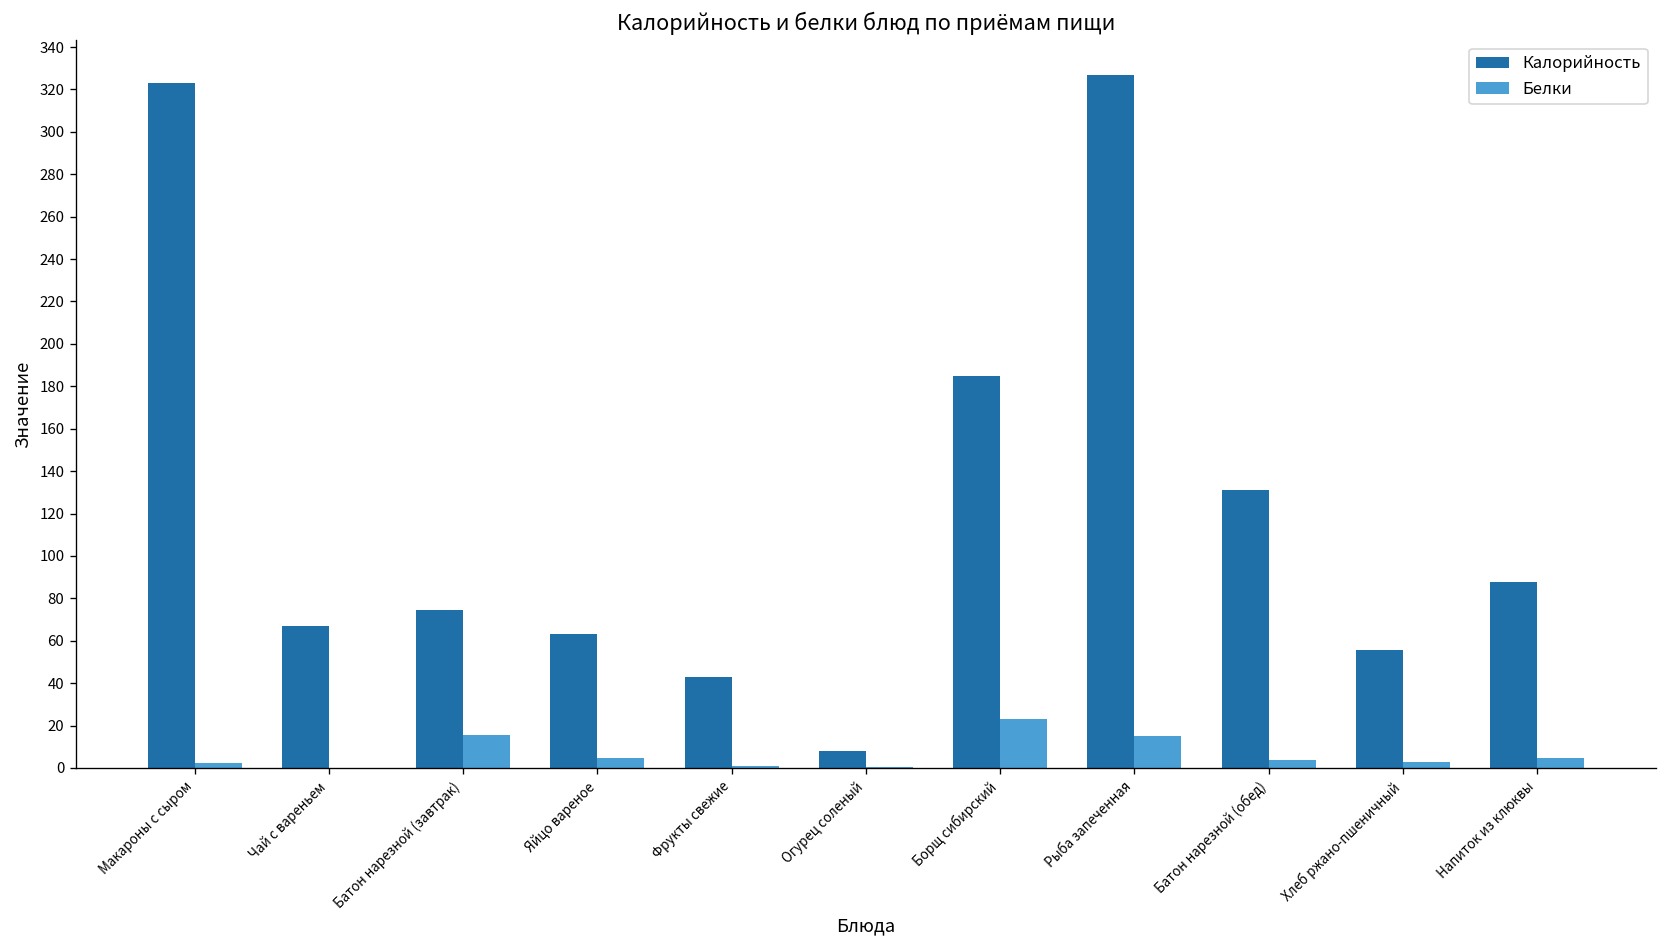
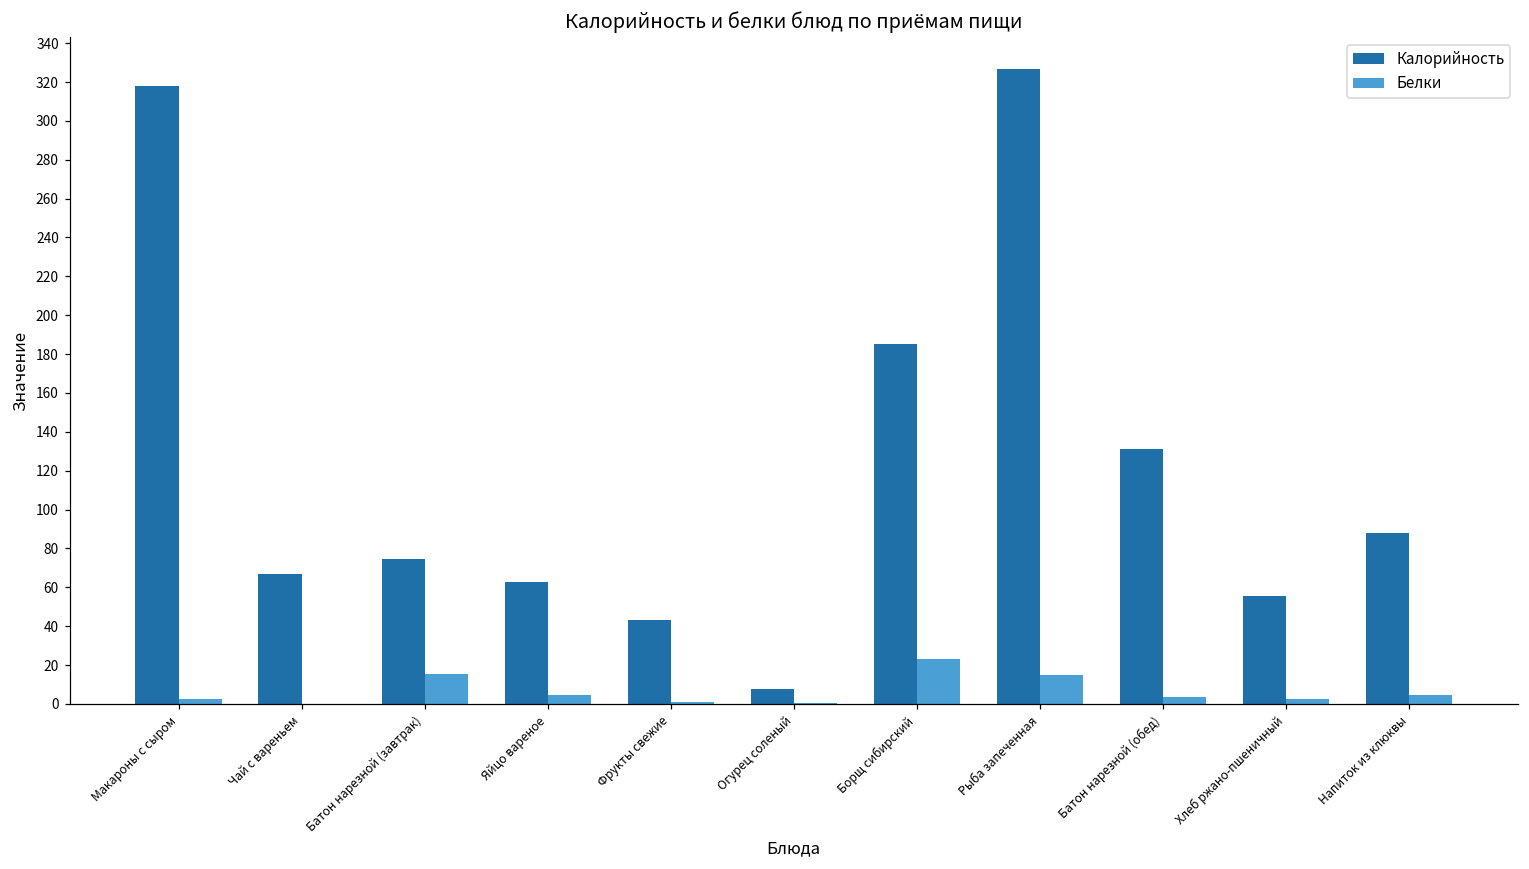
  {
    "Калорийность": {
-     "Макароны с сыром": 323,
+     "Макароны с сыром": 318,
      "Чай с вареньем": 67,
      "Батон нарезной (завтрак)": 74,
      "Яйцо вареное": 63,
      "Фрукты свежие": 43,
      "Огурец соленый": 8,
      "Борщ сибирский": 185,
      "Рыба запеченная": 327,
      "Батон нарезной (обед)": 131,
      "Хлеб ржано-пшеничный": 56,
      "Напиток из клюквы": 88
    },
    "Белки": {
      "Макароны с сыром": 2,
      "Батон нарезной (завтрак)": 15,
      "Яйцо вареное": 5,
      "Борщ сибирский": 23,
      "Рыба запеченная": 15,
      "Батон нарезной (обед)": 4,
      "Хлеб ржано-пшеничный": 3,
      "Напиток из клюквы": 5
    }
  }
